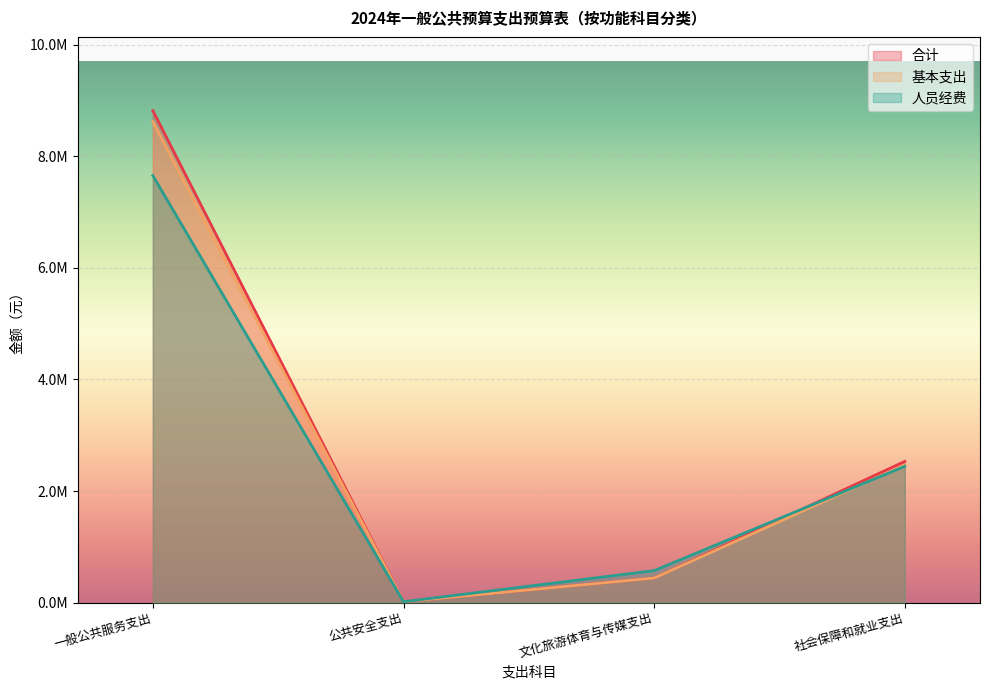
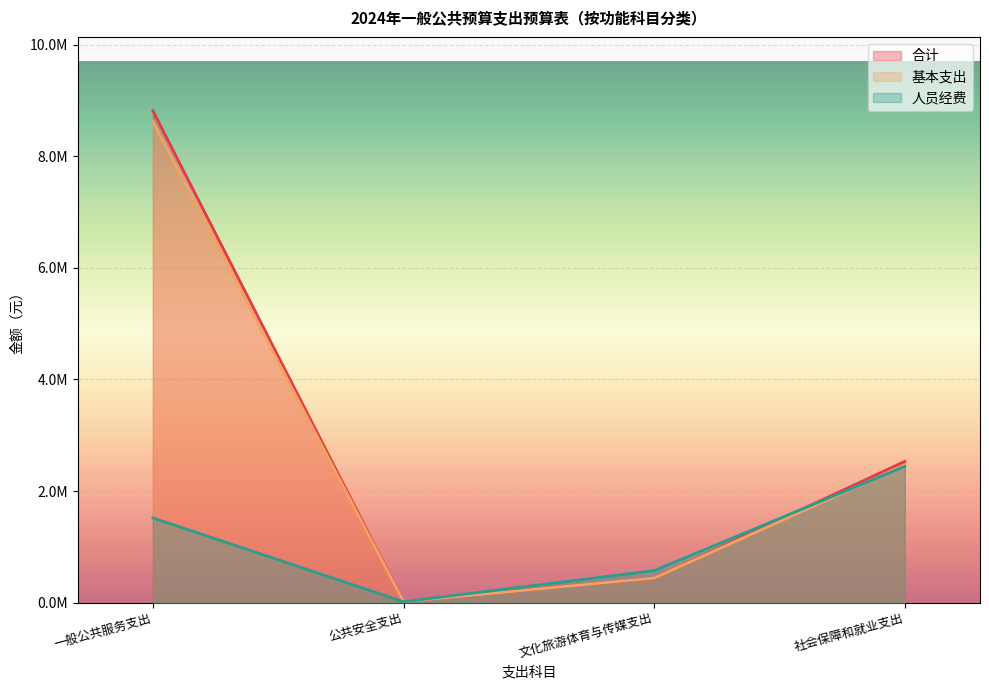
  {
    "人员经费": {
-     "一般公共服务支出": 7700000,
+     "一般公共服务支出": 1500000,
      "文化旅游体育与传媒支出": 600000
    }
  }
